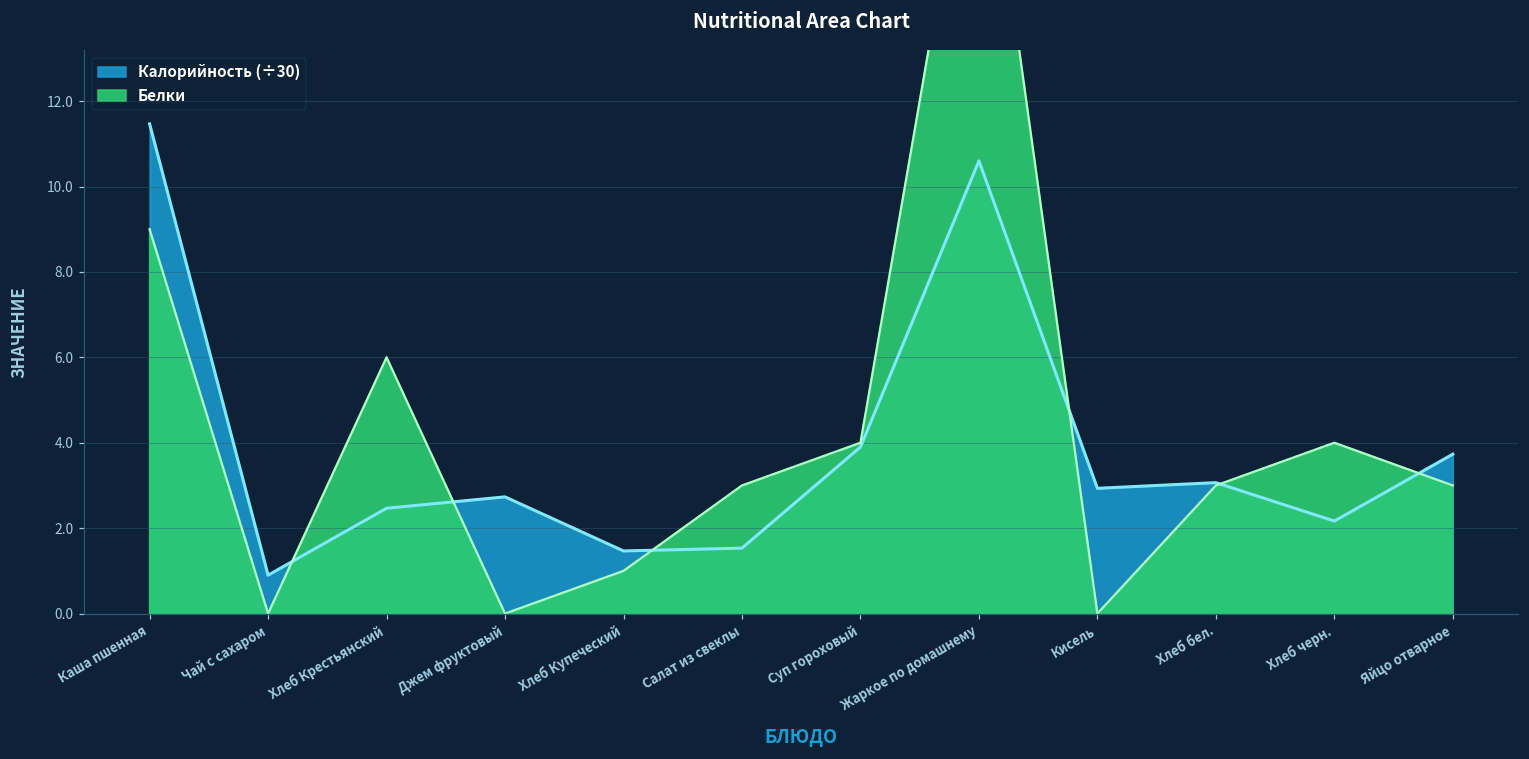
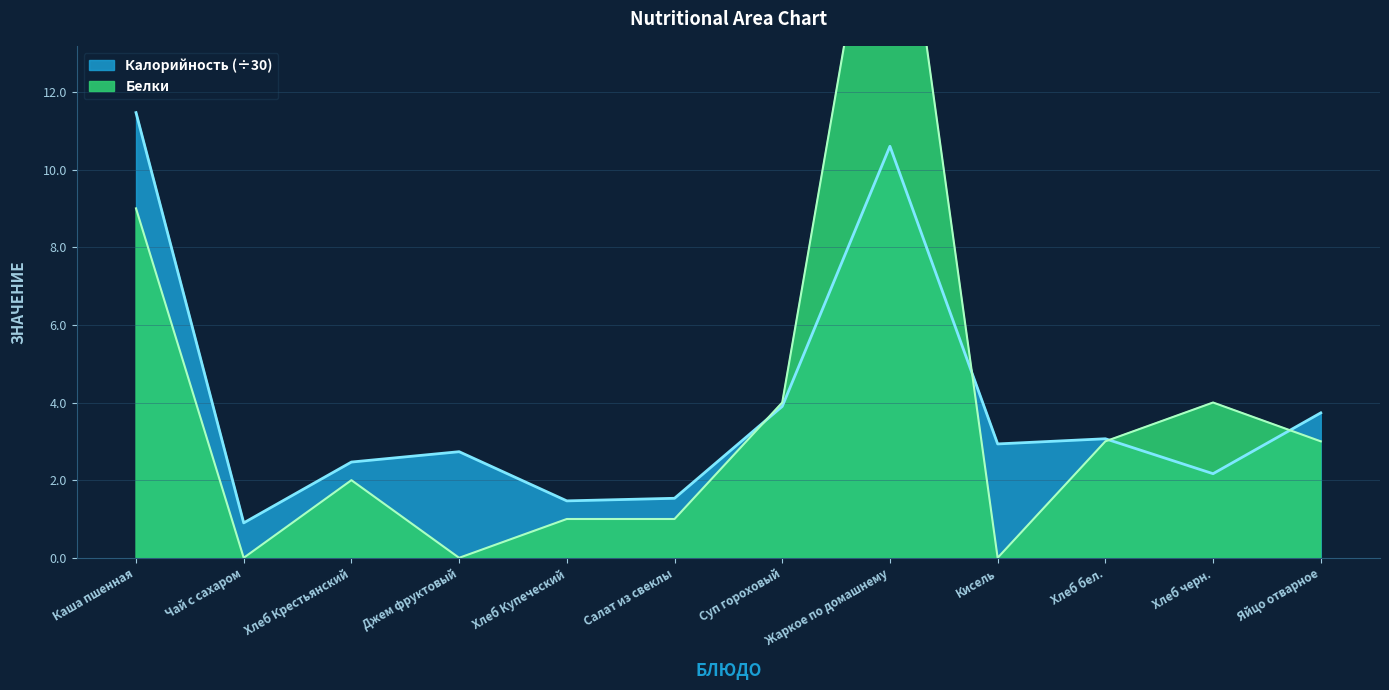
  {
    "Калорийность (÷30)": {
      "Каша пшенная": 11.5,
      "Чай с сахаром": 0.9,
      "Хлеб Крестьянский": 2.5,
      "Джем фруктовый": 2.7,
      "Хлеб Купеческий": 1.5,
      "Салат из свеклы": 1.5,
      "Суп гороховый": 3.9,
      "Жаркое по домашнему": 10.6,
      "Кисель": 2.9,
      "Хлеб черн.": 2.2,
      "Яйцо отварное": 3.7
    },
    "Белки": {
      "Каша пшенная": 9,
      "Чай с сахаром": 0,
-     "Хлеб Крестьянский": 6,
+     "Хлеб Крестьянский": 2,
      "Джем фруктовый": 0,
      "Хлеб Купеческий": 1,
-     "Салат из свеклы": 3,
+     "Салат из свеклы": 1,
      "Суп гороховый": 4,
      "Кисель": 0,
      "Хлеб черн.": 4,
      "Яйцо отварное": 3
    }
  }
